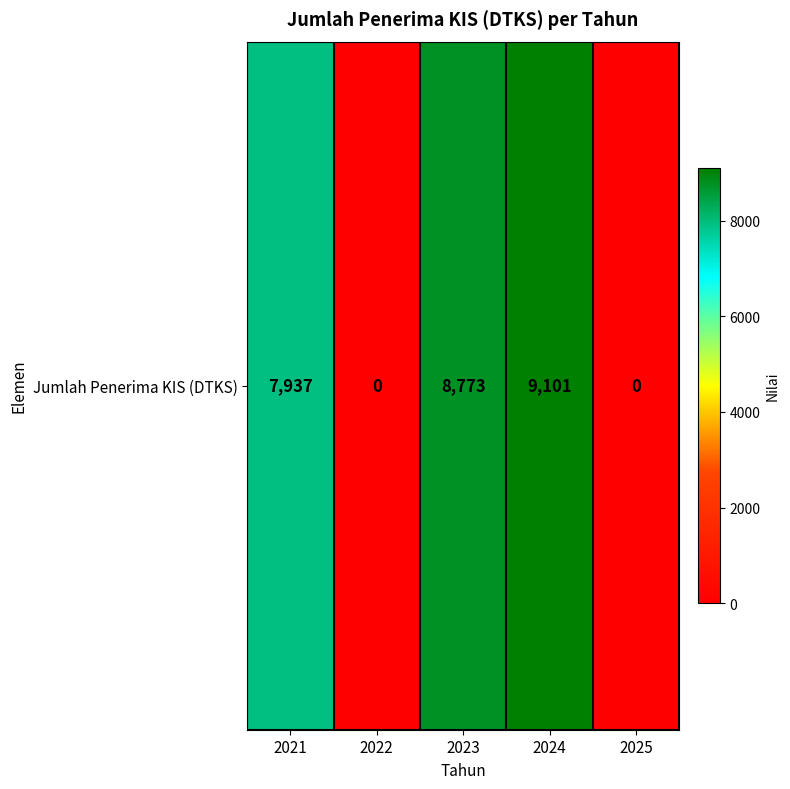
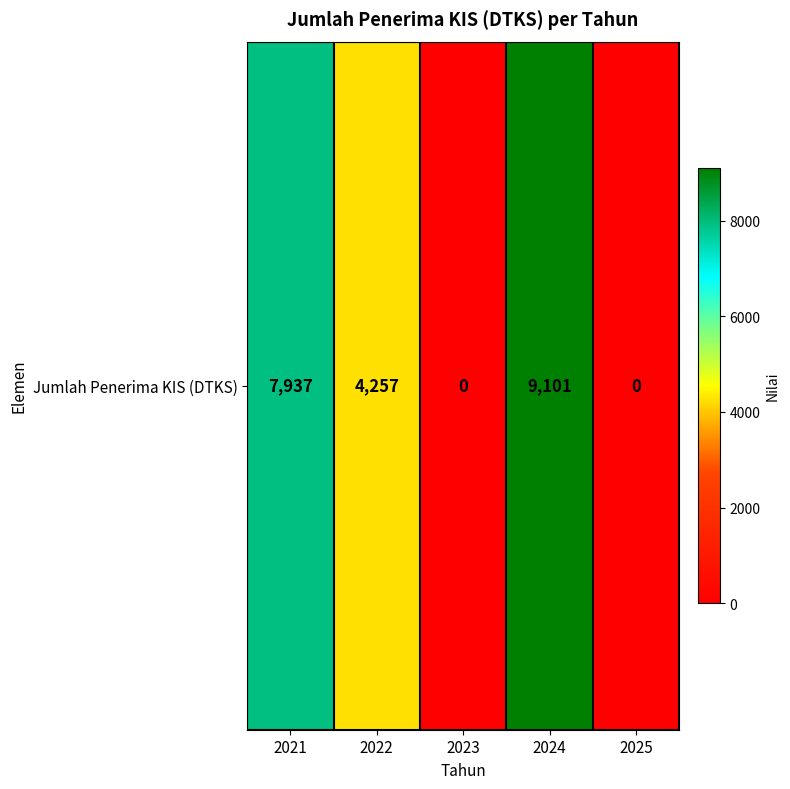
  {
    "Jumlah Penerima KIS (DTKS)": {
      "2021": "7,937",
-     "2022": "0",
-     "2023": "8,773",
+     "2022": "4,257",
+     "2023": "0",
      "2024": "9,101",
      "2025": "0"
    }
  }
